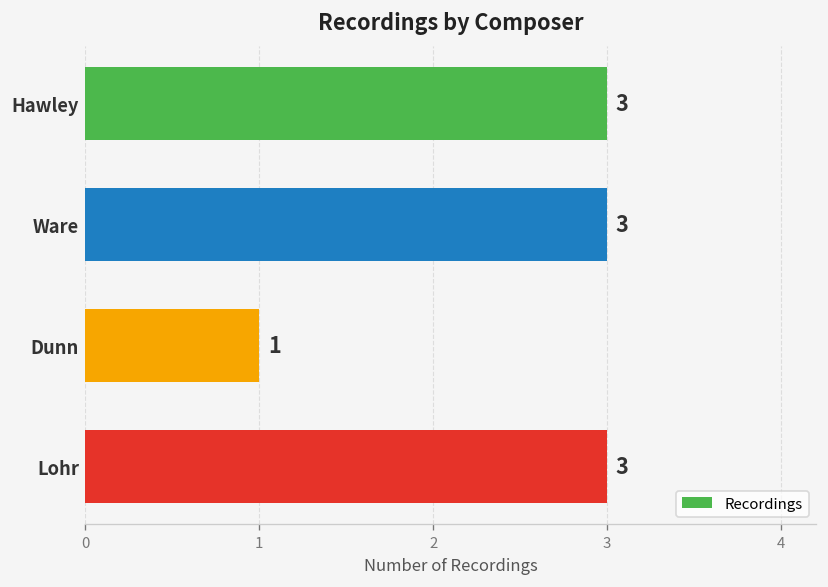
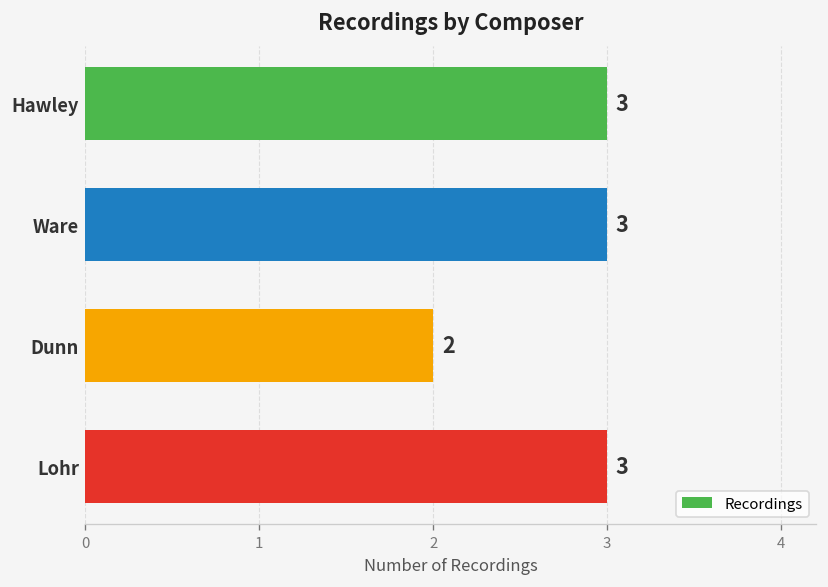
  {
    "Hawley": 3,
    "Ware": 3,
-   "Dunn": 1,
+   "Dunn": 2,
    "Lohr": 3
  }
